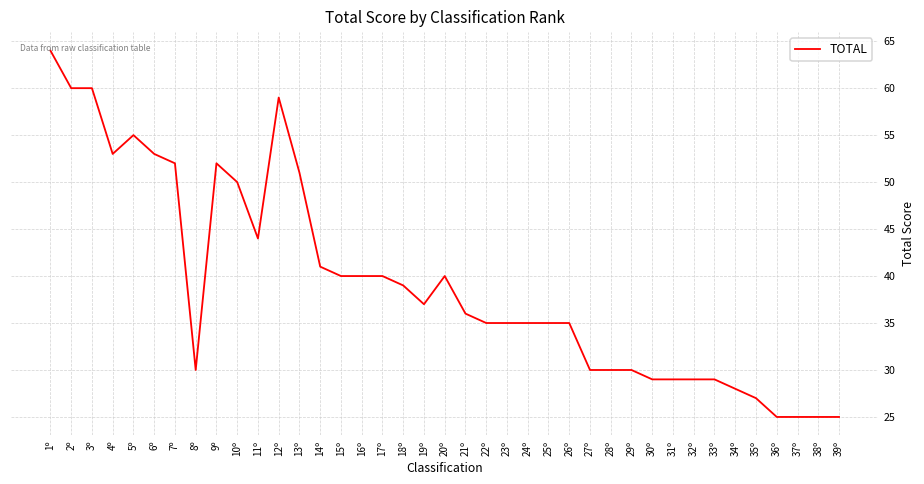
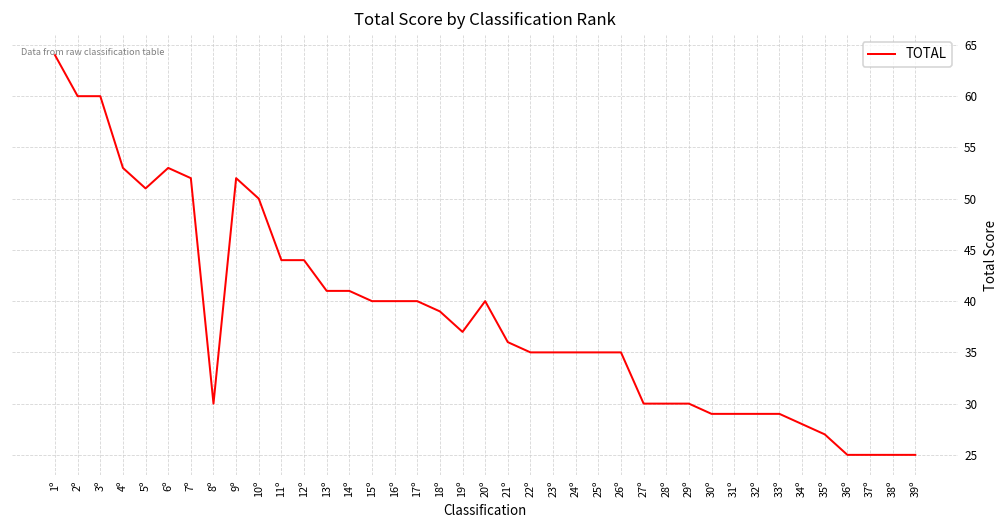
  {
    "1º": 64,
    "2º": 60,
    "3º": 60,
    "4º": 53,
-   "5º": 55,
+   "5º": 51,
    "6º": 53,
    "7º": 52,
    "8º": 30,
    "9º": 52,
    "10º": 50,
    "11º": 44,
-   "12º": 59,
-   "13º": 51,
+   "12º": 44,
+   "13º": 41,
    "14º": 41,
    "15º": 40,
    "16º": 40,
    "17º": 40,
    "18º": 39,
    "19º": 37,
    "20º": 40,
    "21º": 36,
    "22º": 35,
    "23º": 35,
    "24º": 35,
    "25º": 35,
    "26º": 35,
    "27º": 30,
    "28º": 30,
    "29º": 30,
    "30º": 29,
    "31º": 29,
    "32º": 29,
    "33º": 29,
    "34º": 28,
    "35º": 27,
    "36º": 25,
    "37º": 25,
    "38º": 25,
    "39º": 25
  }
